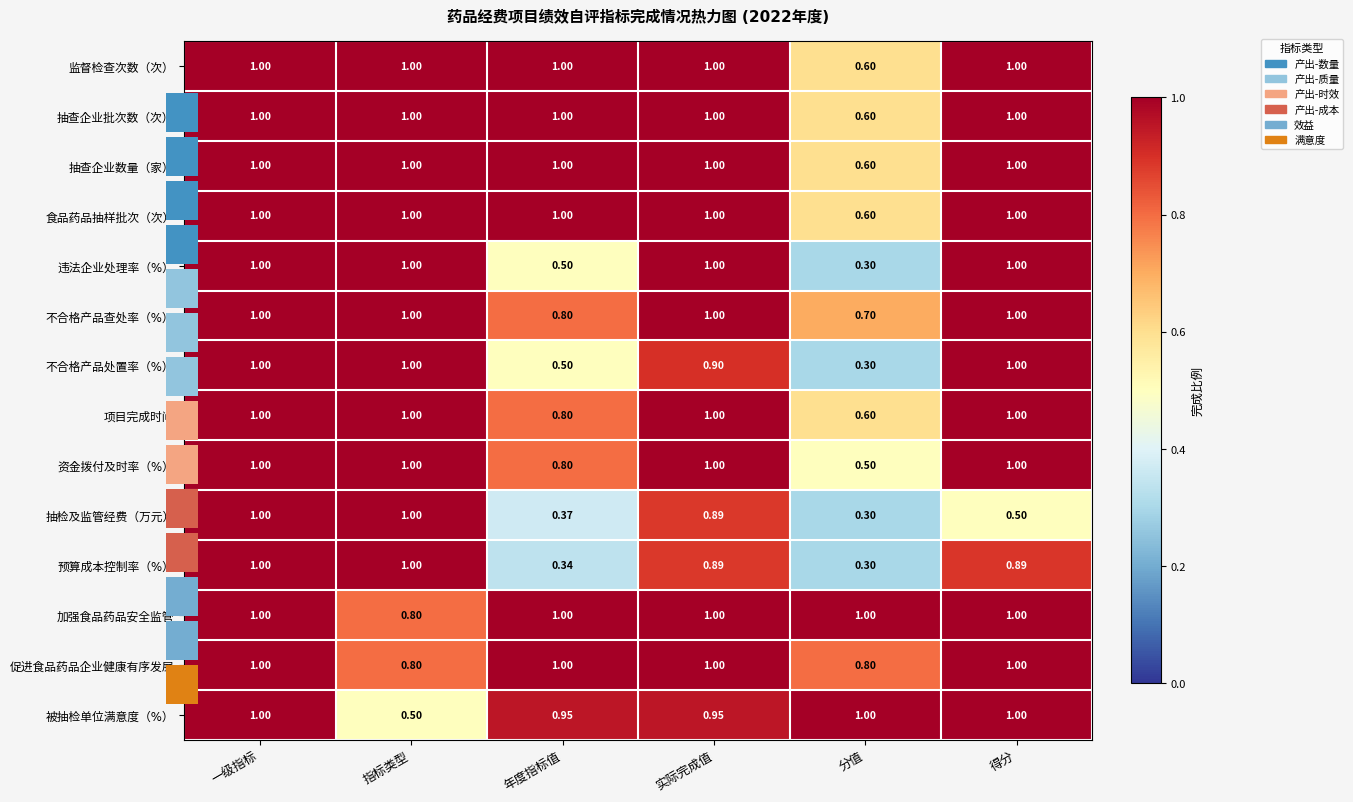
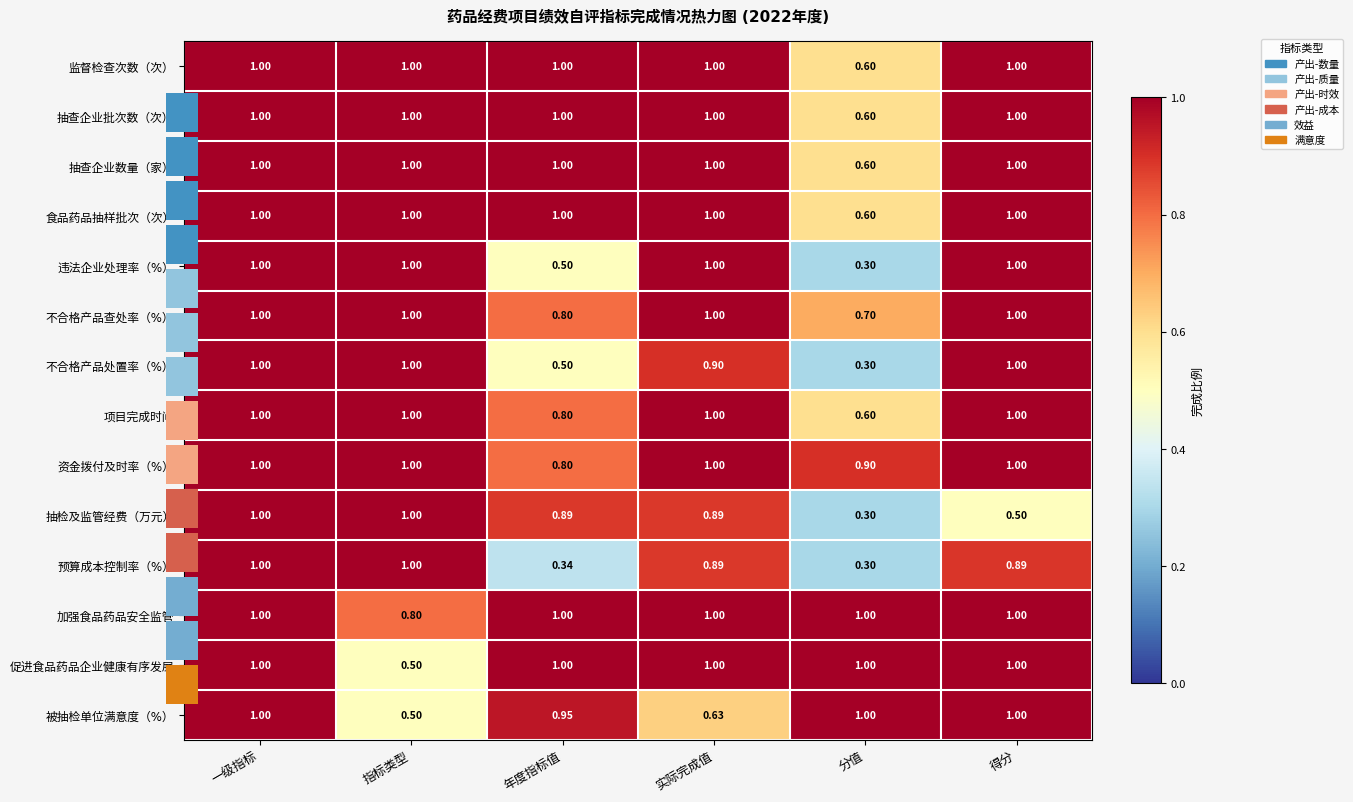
  {
    "药品经费项目绩效自评指标完成情况热力图 (2022年度)": {
      "监督检查次数（次）": {
        "一级指标": 1.00,
        "指标类型": 1.00,
        "年度指标值": 1.00,
        "实际完成值": 1.00,
        "分值": 0.60,
        "得分": 1.00
      },
      "抽查企业批次数（次）": {
        "一级指标": 1.00,
        "指标类型": 1.00,
        "年度指标值": 1.00,
        "实际完成值": 1.00,
        "分值": 0.60,
        "得分": 1.00
      },
      "抽查企业数量（家）": {
        "一级指标": 1.00,
        "指标类型": 1.00,
        "年度指标值": 1.00,
        "实际完成值": 1.00,
        "分值": 0.60,
        "得分": 1.00
      },
      "食品药品抽样批次（次）": {
        "一级指标": 1.00,
        "指标类型": 1.00,
        "年度指标值": 1.00,
        "实际完成值": 1.00,
        "分值": 0.60,
        "得分": 1.00
      },
      "违法企业处理率（%）": {
        "一级指标": 1.00,
        "指标类型": 1.00,
        "年度指标值": 0.50,
        "实际完成值": 1.00,
        "分值": 0.30,
        "得分": 1.00
      },
      "不合格产品查处率（%）": {
        "一级指标": 1.00,
        "指标类型": 1.00,
        "年度指标值": 0.80,
        "实际完成值": 1.00,
        "分值": 0.70,
        "得分": 1.00
      },
      "不合格产品处置率（%）": {
        "一级指标": 1.00,
        "指标类型": 1.00,
        "年度指标值": 0.50,
        "实际完成值": 0.90,
        "分值": 0.30,
        "得分": 1.00
      },
      "项目完成时间": {
        "一级指标": 1.00,
        "指标类型": 1.00,
        "年度指标值": 0.80,
        "实际完成值": 1.00,
        "分值": 0.60,
        "得分": 1.00
      },
      "资金拨付及时率（%）": {
        "一级指标": 1.00,
        "指标类型": 1.00,
        "年度指标值": 0.80,
        "实际完成值": 1.00,
-       "分值": 0.50,
+       "分值": 0.90,
        "得分": 1.00
      },
      "抽检及监管经费（万元）": {
        "一级指标": 1.00,
        "指标类型": 1.00,
-       "年度指标值": 0.37,
+       "年度指标值": 0.89,
        "实际完成值": 0.89,
        "分值": 0.30,
        "得分": 0.50
      },
      "预算成本控制率（%）": {
        "一级指标": 1.00,
        "指标类型": 1.00,
        "年度指标值": 0.34,
        "实际完成值": 0.89,
        "分值": 0.30,
        "得分": 0.89
      },
      "加强食品药品安全监管": {
        "一级指标": 1.00,
        "指标类型": 0.80,
        "年度指标值": 1.00,
        "实际完成值": 1.00,
        "分值": 1.00,
        "得分": 1.00
      },
      "促进食品药品企业健康有序发展": {
        "一级指标": 1.00,
-       "指标类型": 0.80,
+       "指标类型": 0.50,
        "年度指标值": 1.00,
        "实际完成值": 1.00,
-       "分值": 0.80,
+       "分值": 1.00,
        "得分": 1.00
      },
      "被抽检单位满意度（%）": {
        "一级指标": 1.00,
        "指标类型": 0.50,
        "年度指标值": 0.95,
-       "实际完成值": 0.95,
+       "实际完成值": 0.63,
        "分值": 1.00,
        "得分": 1.00
      }
    }
  }
